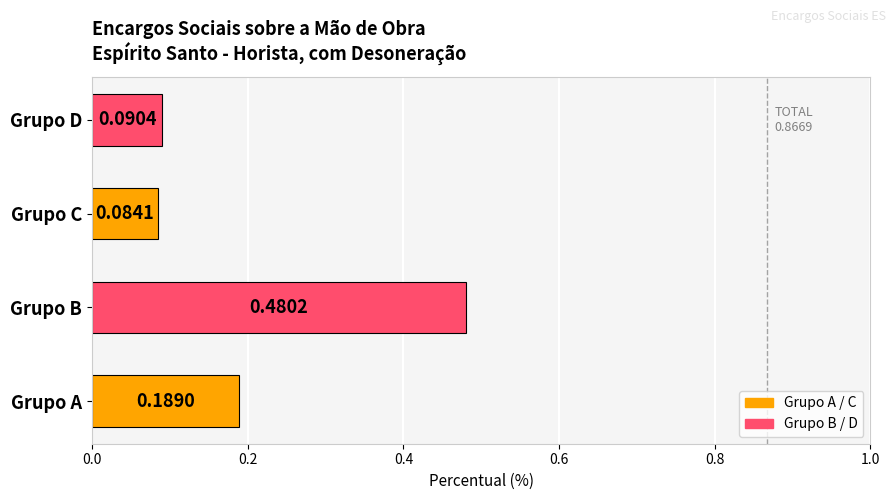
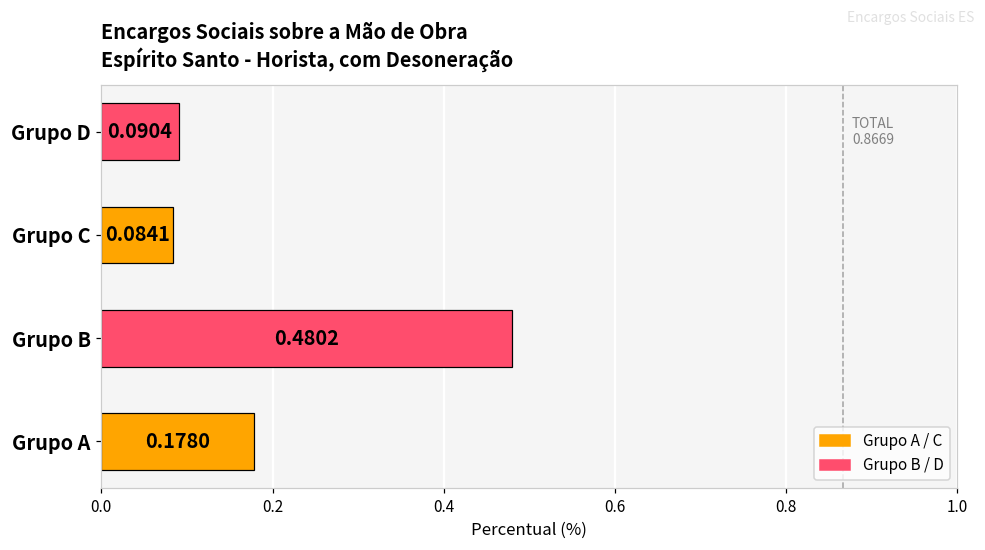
  {
    "Grupo D": 0.0904,
    "Grupo C": 0.0841,
    "Grupo B": 0.4802,
-   "Grupo A": 0.1890
+   "Grupo A": 0.1780
  }
